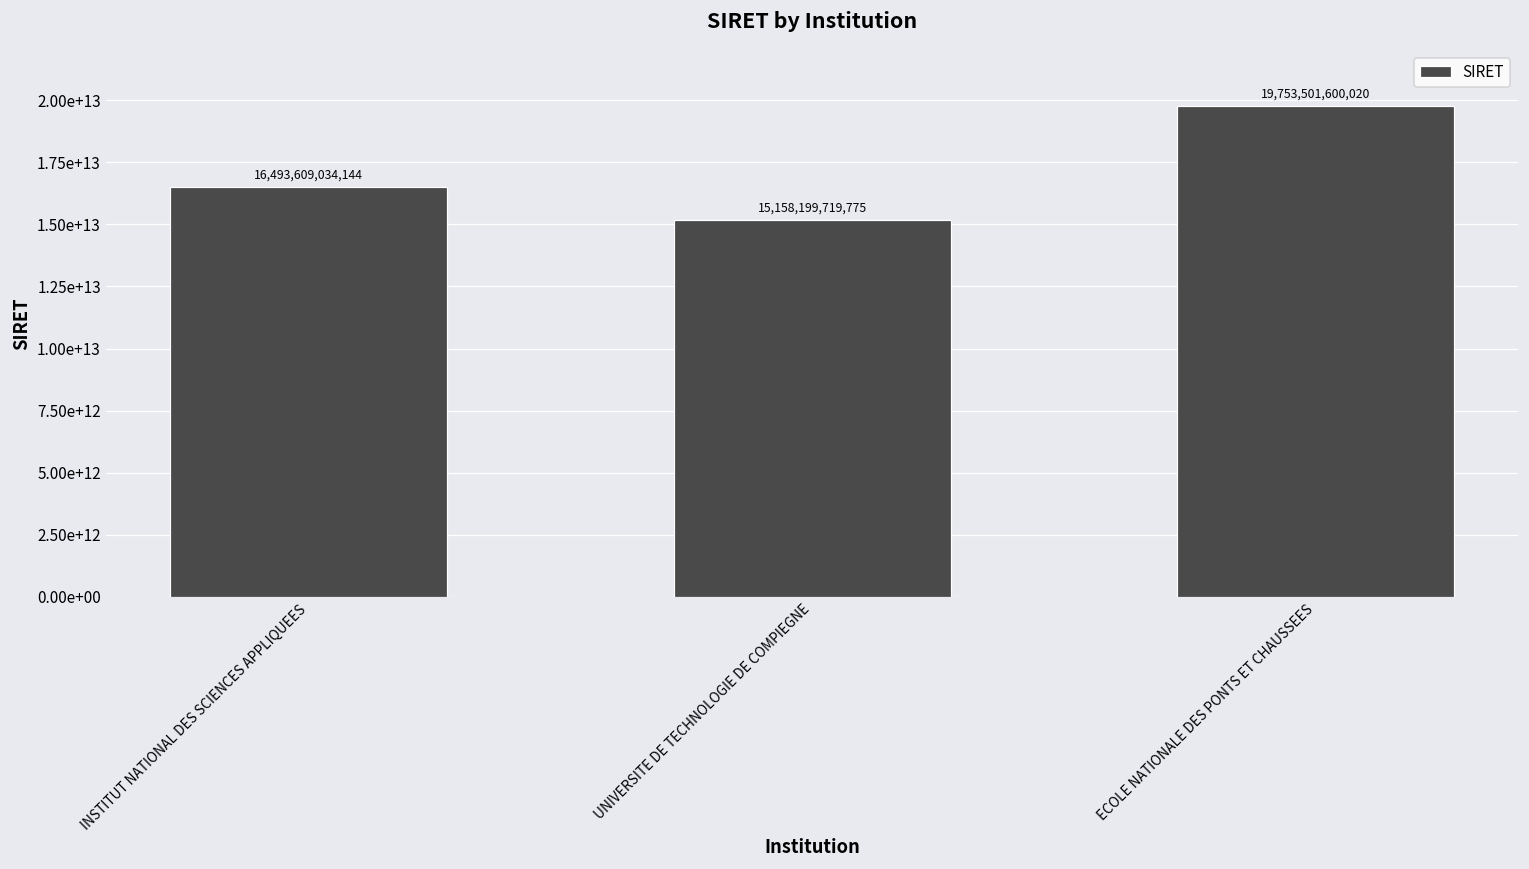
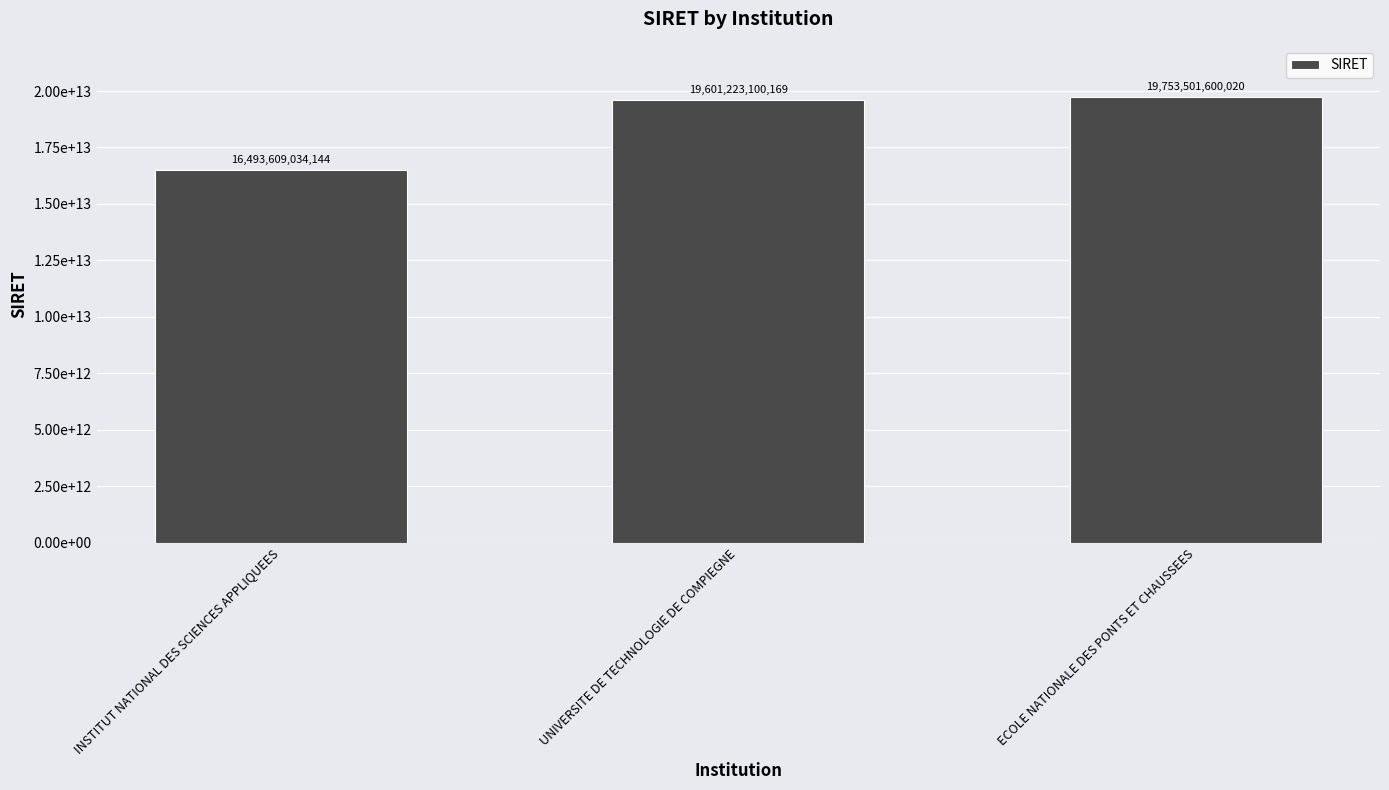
  {
    "INSTITUT NATIONAL DES SCIENCES APPLIQUEES": "16,493,609,034,144",
-   "UNIVERSITE DE TECHNOLOGIE DE COMPIEGNE": "15,158,199,719,775",
+   "UNIVERSITE DE TECHNOLOGIE DE COMPIEGNE": "19,601,223,100,169",
    "ECOLE NATIONALE DES PONTS ET CHAUSSEES": "19,753,501,600,020"
  }
